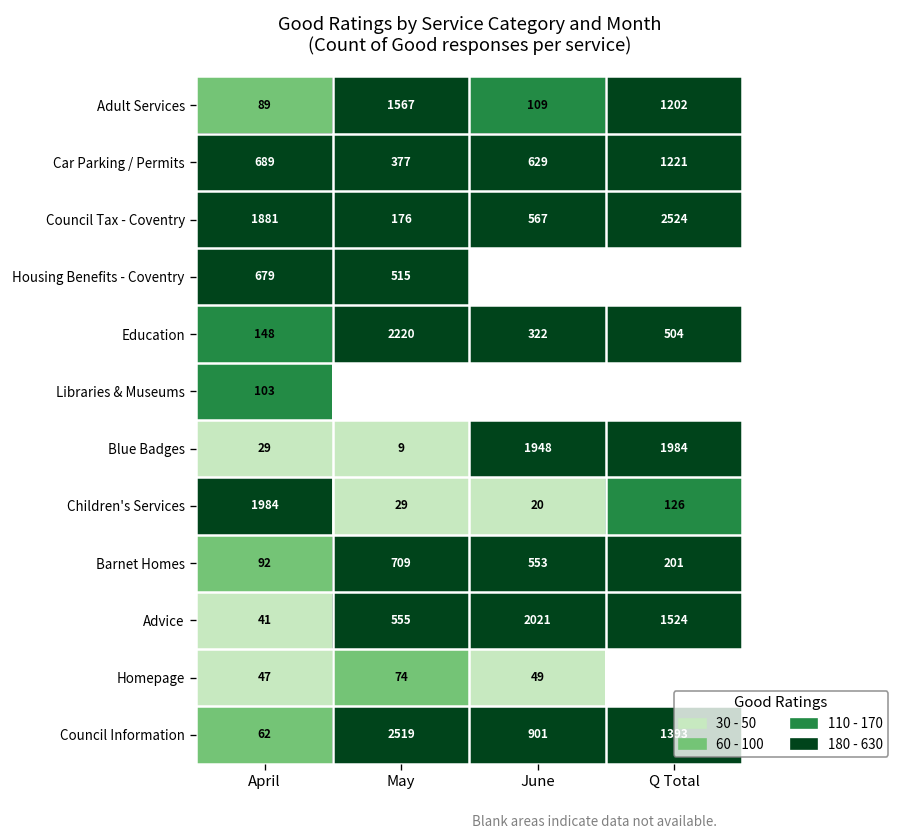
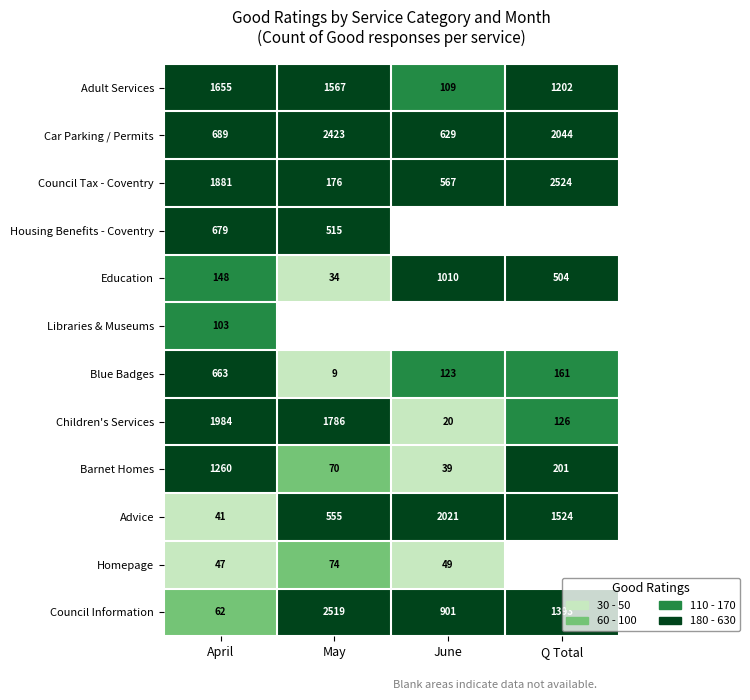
  {
    "Adult Services": {
-     "April": 89,
+     "April": 1655,
      "May": 1567,
      "June": 109,
      "Q Total": 1202
    },
    "Car Parking / Permits": {
      "April": 689,
-     "May": 377,
+     "May": 2423,
      "June": 629,
-     "Q Total": 1221
+     "Q Total": 2044
    },
    "Council Tax - Coventry": {
      "April": 1881,
      "May": 176,
      "June": 567,
      "Q Total": 2524
    },
    "Housing Benefits - Coventry": {
      "April": 679,
      "May": 515
    },
    "Education": {
      "April": 148,
-     "May": 2220,
-     "June": 322,
+     "May": 34,
+     "June": 1010,
      "Q Total": 504
    },
    "Libraries & Museums": {
      "April": 103
    },
    "Blue Badges": {
-     "April": 29,
+     "April": 663,
      "May": 9,
-     "June": 1948,
-     "Q Total": 1984
+     "June": 123,
+     "Q Total": 161
    },
    "Children's Services": {
      "April": 1984,
-     "May": 29,
+     "May": 1786,
      "June": 20,
      "Q Total": 126
    },
    "Barnet Homes": {
-     "April": 92,
-     "May": 709,
-     "June": 553,
+     "April": 1260,
+     "May": 70,
+     "June": 39,
      "Q Total": 201
    },
    "Advice": {
      "April": 41,
      "May": 555,
      "June": 2021,
      "Q Total": 1524
    },
    "Homepage": {
      "April": 47,
      "May": 74,
      "June": 49
    },
    "Council Information": {
      "April": 62,
      "May": 2519,
      "June": 901
    }
  }
